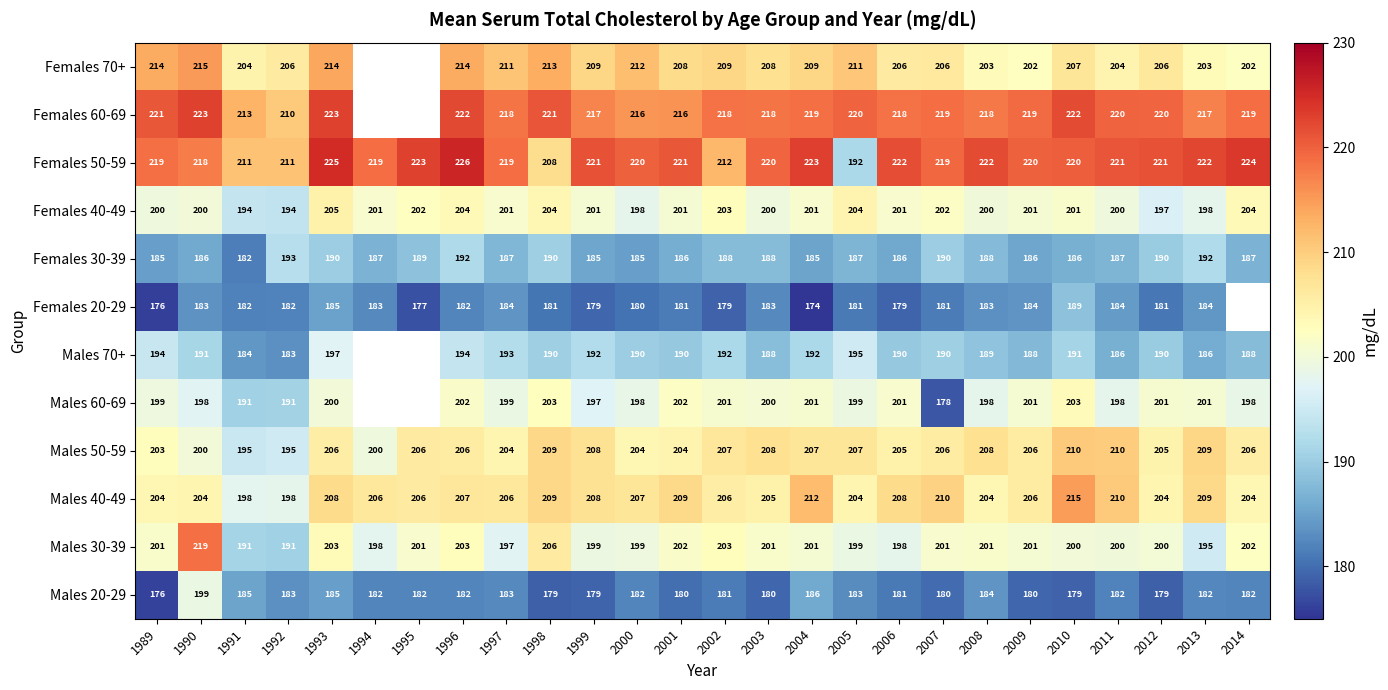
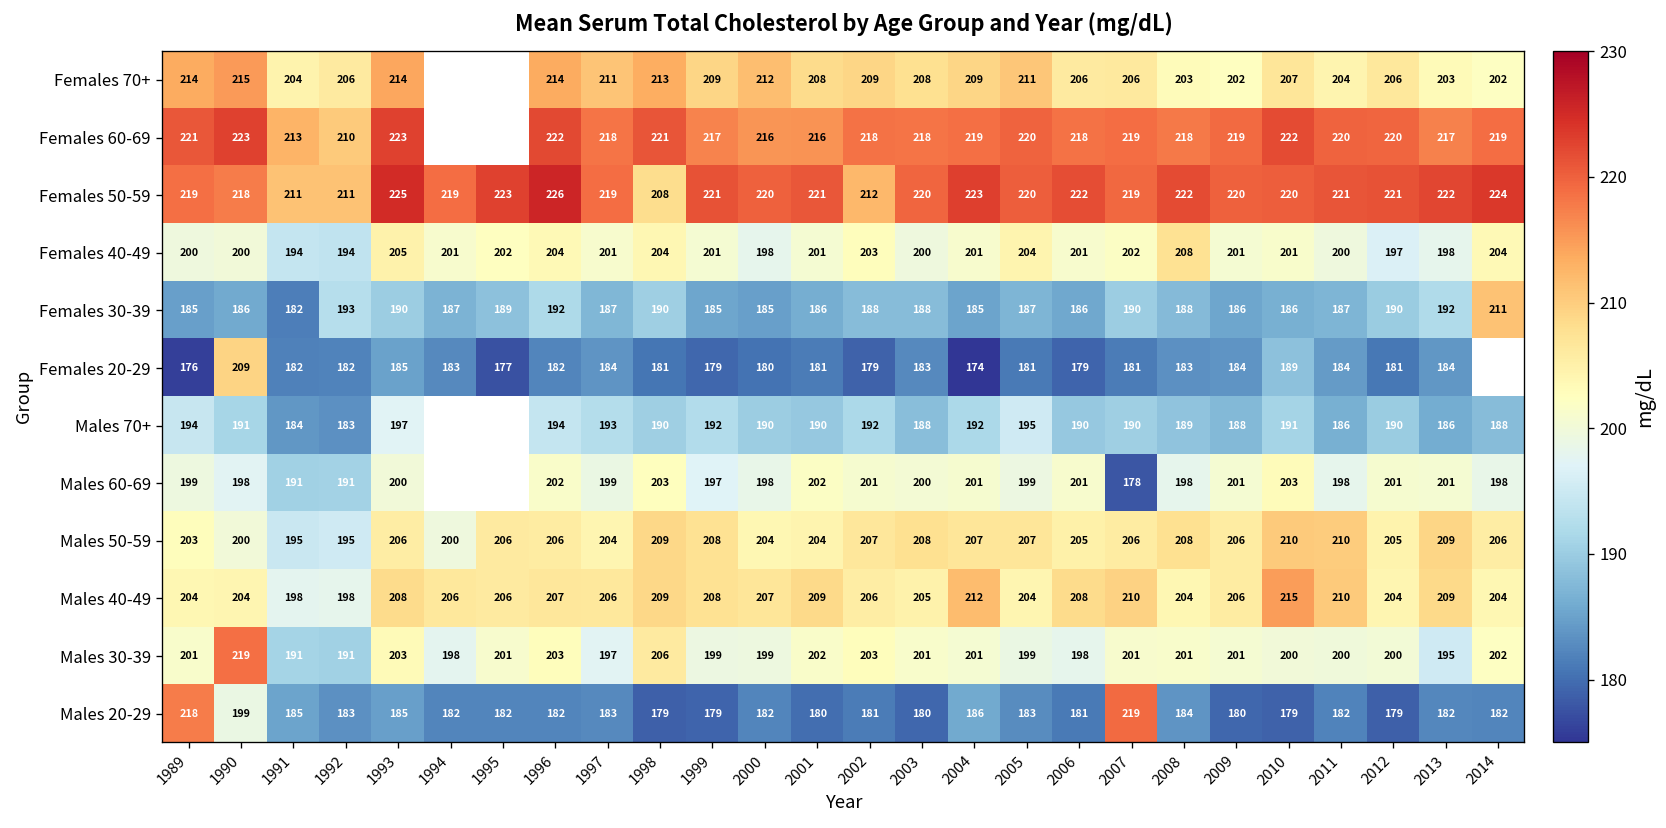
  {
    "Females 50-59": {
      "1989": 219,
      "1990": 218,
      "1991": 211,
      "1992": 211,
      "1993": 225,
      "1994": 219,
      "1995": 223,
      "1996": 226,
      "1997": 219,
      "1998": 208,
      "1999": 221,
      "2000": 220,
      "2001": 221,
      "2002": 212,
      "2003": 220,
      "2004": 223,
-     "2005": 192,
+     "2005": 220,
      "2006": 222,
      "2007": 219,
      "2008": 222,
      "2009": 220,
      "2010": 220,
      "2011": 221,
      "2012": 221,
      "2013": 222,
      "2014": 224
    },
    "Females 40-49": {
      "1989": 200,
      "1990": 200,
      "1991": 194,
      "1992": 194,
      "1993": 205,
      "1994": 201,
      "1995": 202,
      "1996": 204,
      "1997": 201,
      "1998": 204,
      "1999": 201,
      "2000": 198,
      "2001": 201,
      "2002": 203,
      "2003": 200,
      "2004": 201,
      "2005": 204,
      "2006": 201,
      "2007": 202,
-     "2008": 200,
+     "2008": 208,
      "2009": 201,
      "2010": 201,
      "2011": 200,
      "2012": 197,
      "2013": 198,
      "2014": 204
    },
    "Females 30-39": {
      "1989": 185,
      "1990": 186,
      "1991": 182,
      "1992": 193,
      "1993": 190,
      "1994": 187,
      "1995": 189,
      "1996": 192,
      "1997": 187,
      "1998": 190,
      "1999": 185,
      "2000": 185,
      "2001": 186,
      "2002": 188,
      "2003": 188,
      "2004": 185,
      "2005": 187,
      "2006": 186,
      "2007": 190,
      "2008": 188,
      "2009": 186,
      "2010": 186,
      "2011": 187,
      "2012": 190,
      "2013": 192,
-     "2014": 187
+     "2014": 211
    },
    "Females 20-29": {
      "1989": 176,
-     "1990": 183,
+     "1990": 209,
      "1991": 182,
      "1992": 182,
      "1993": 185,
      "1994": 183,
      "1995": 177,
      "1996": 182,
      "1997": 184,
      "1998": 181,
      "1999": 179,
      "2000": 180,
      "2001": 181,
      "2002": 179,
      "2003": 183,
      "2004": 174,
      "2005": 181,
      "2006": 179,
      "2007": 181,
      "2008": 183,
      "2009": 184,
      "2010": 189,
      "2011": 184,
      "2012": 181,
      "2013": 184
    },
    "Males 20-29": {
-     "1989": 176,
+     "1989": 218,
      "1990": 199,
      "1991": 185,
      "1992": 183,
      "1993": 185,
      "1994": 182,
      "1995": 182,
      "1996": 182,
      "1997": 183,
      "1998": 179,
      "1999": 179,
      "2000": 182,
      "2001": 180,
      "2002": 181,
      "2003": 180,
      "2004": 186,
      "2005": 183,
      "2006": 181,
-     "2007": 180,
+     "2007": 219,
      "2008": 184,
      "2009": 180,
      "2010": 179,
      "2011": 182,
      "2012": 179,
      "2013": 182,
      "2014": 182
    }
  }
